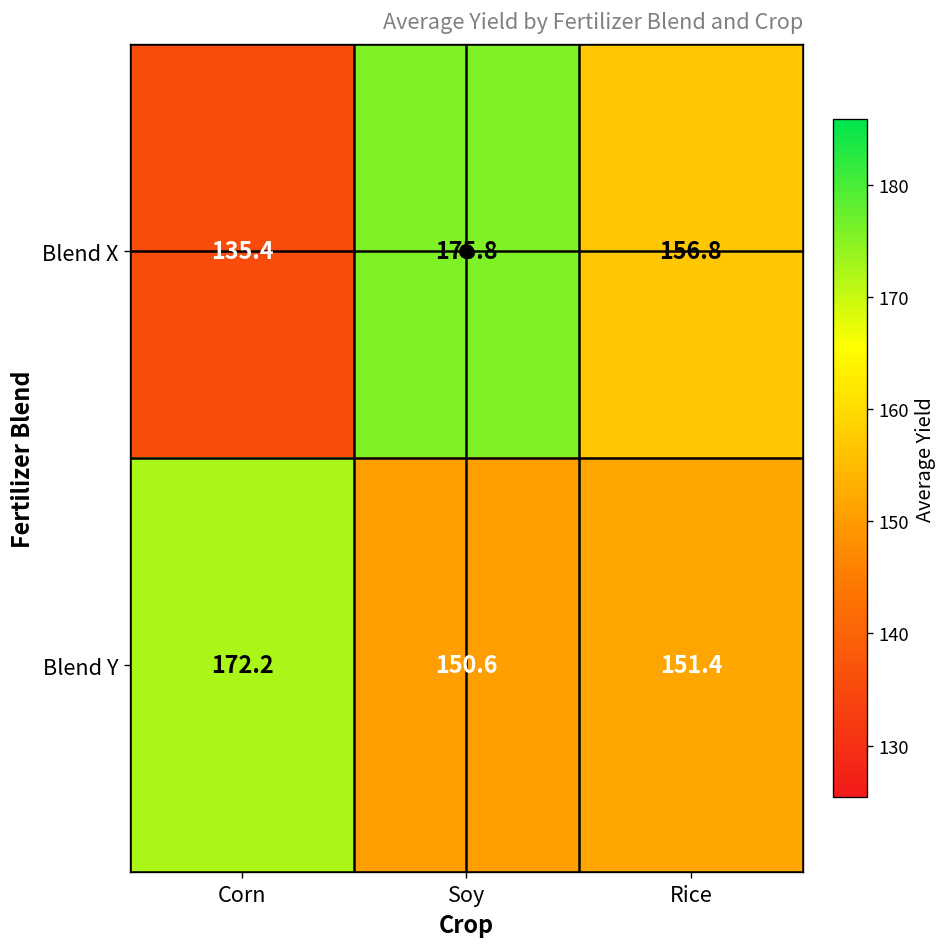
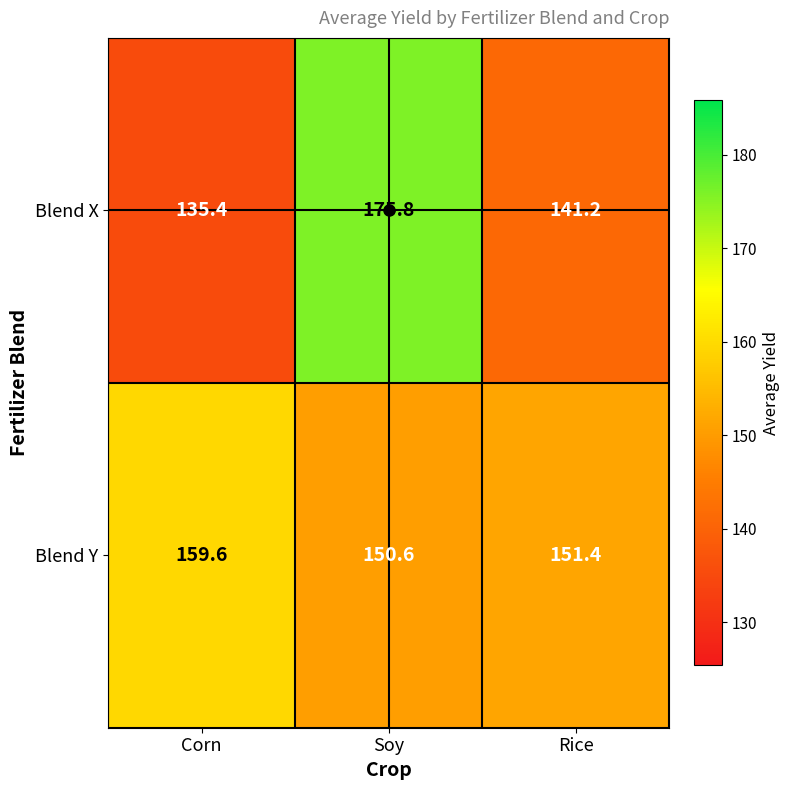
  {
    "Blend X": {
      "Corn": 135.4,
-     "Rice": 156.8
+     "Rice": 141.2
    },
    "Blend Y": {
-     "Corn": 172.2,
+     "Corn": 159.6,
      "Soy": 150.6,
      "Rice": 151.4
    }
  }
